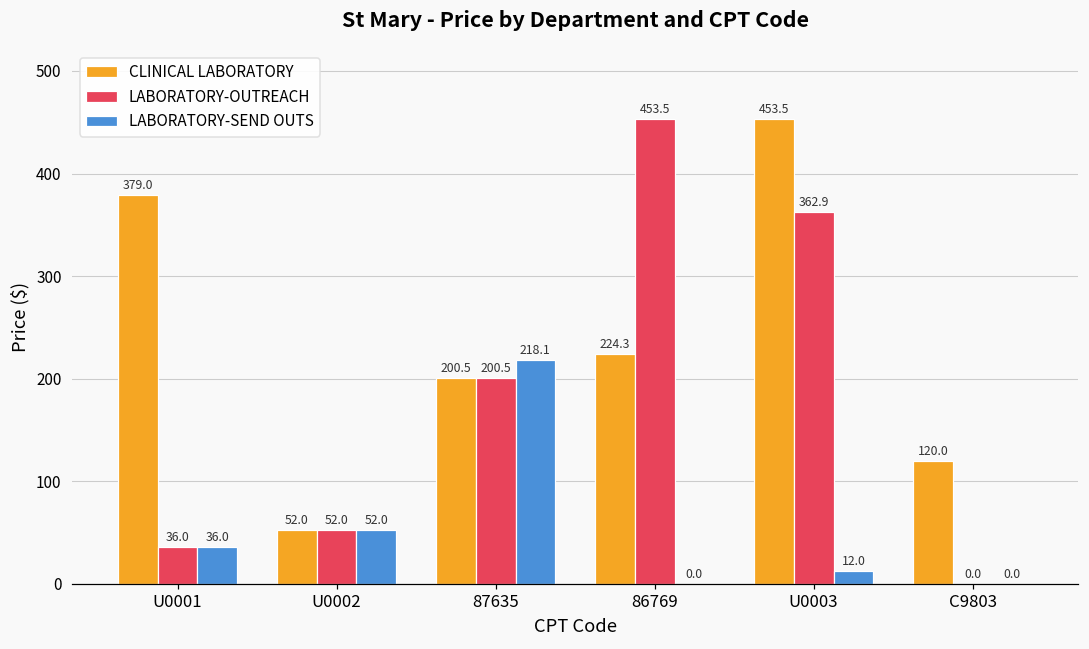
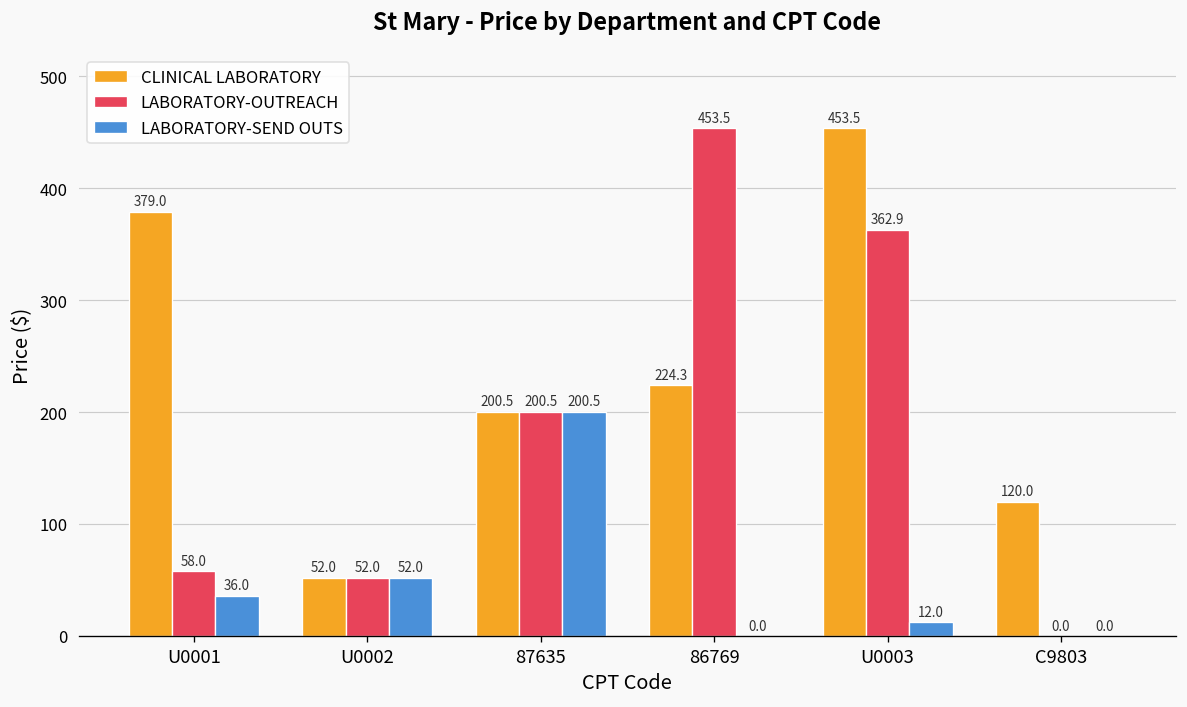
  {
    "CLINICAL LABORATORY": {
      "U0001": 379.0,
      "U0002": 52.0,
      "87635": 200.5,
      "86769": 224.3,
      "U0003": 453.5,
      "C9803": 120.0
    },
    "LABORATORY-OUTREACH": {
-     "U0001": 36.0,
+     "U0001": 58.0,
      "U0002": 52.0,
      "87635": 200.5,
      "86769": 453.5,
      "U0003": 362.9,
      "C9803": 0.0
    },
    "LABORATORY-SEND OUTS": {
      "U0001": 36.0,
      "U0002": 52.0,
-     "87635": 218.1,
+     "87635": 200.5,
      "86769": 0.0,
      "U0003": 12.0,
      "C9803": 0.0
    }
  }
